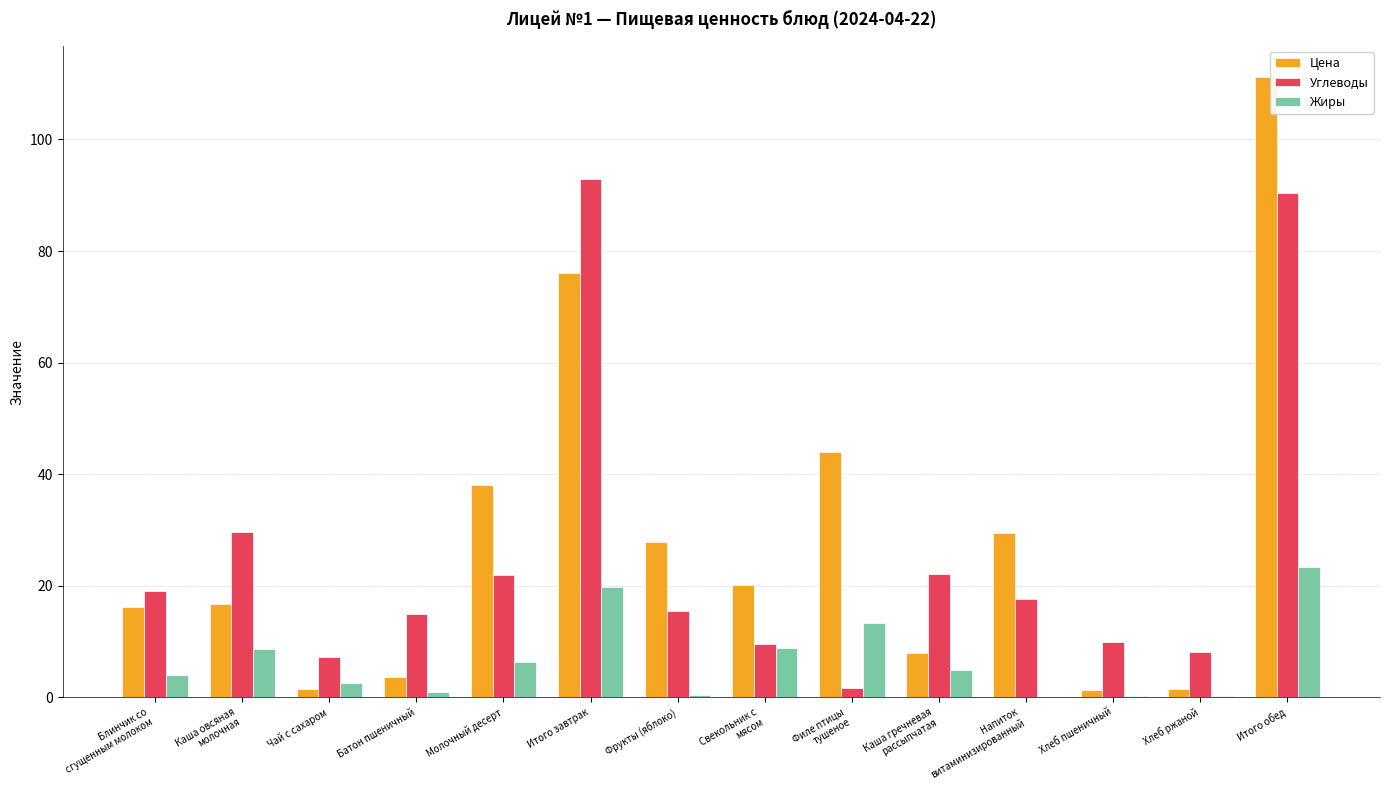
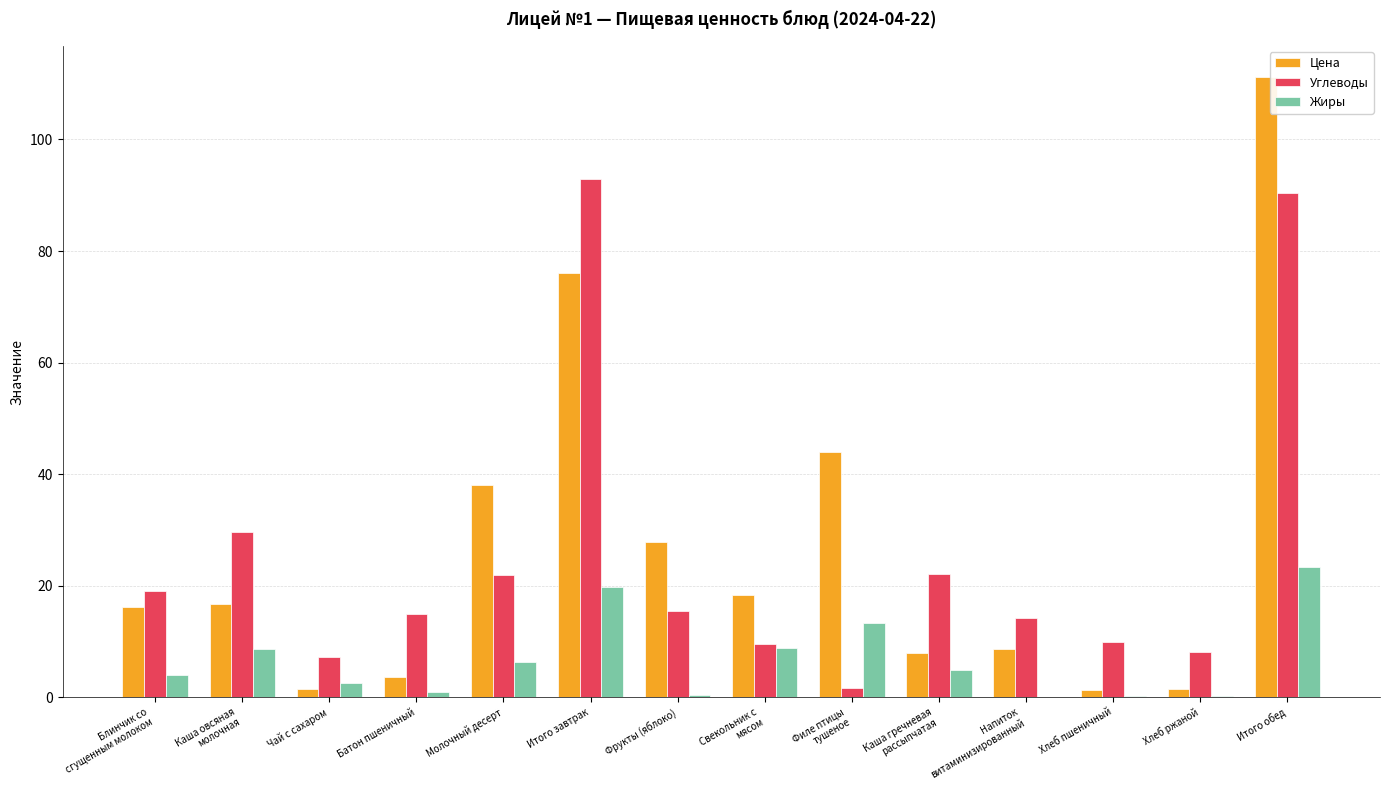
  {
    "Цена": {
      "Блинчик со сгущенным молоком": 16,
      "Каша овсяная молочная": 17,
      "Чай с сахаром": 1,
      "Батон пшеничный": 4,
      "Молочный десерт": 38,
      "Итого завтрак": 76,
      "Фрукты (яблоко)": 28,
-     "Свекольник с мясом": 20,
+     "Свекольник с мясом": 18,
      "Филе птицы тушеное": 44,
      "Каша гречневая рассыпчатая": 8,
-     "Напиток витаминизированный": 29,
+     "Напиток витаминизированный": 9,
      "Хлеб пшеничный": 1,
      "Хлеб ржаной": 1,
      "Итого обед": 111
    },
    "Углеводы": {
      "Блинчик со сгущенным молоком": 19,
      "Каша овсяная молочная": 30,
      "Чай с сахаром": 7,
      "Батон пшеничный": 15,
      "Молочный десерт": 22,
      "Итого завтрак": 93,
      "Фрукты (яблоко)": 15,
      "Свекольник с мясом": 10,
      "Филе птицы тушеное": 2,
      "Каша гречневая рассыпчатая": 22,
-     "Напиток витаминизированный": 18,
+     "Напиток витаминизированный": 14,
      "Хлеб пшеничный": 10,
      "Хлеб ржаной": 8,
      "Итого обед": 90
    },
    "Жиры": {
      "Блинчик со сгущенным молоком": 4,
      "Каша овсяная молочная": 9,
      "Чай с сахаром": 3,
      "Батон пшеничный": 1,
      "Молочный десерт": 6,
      "Итого завтрак": 20,
      "Фрукты (яблоко)": 0,
      "Свекольник с мясом": 9,
      "Филе птицы тушеное": 13,
      "Каша гречневая рассыпчатая": 5,
      "Напиток витаминизированный": 0,
      "Итого обед": 23
    }
  }
